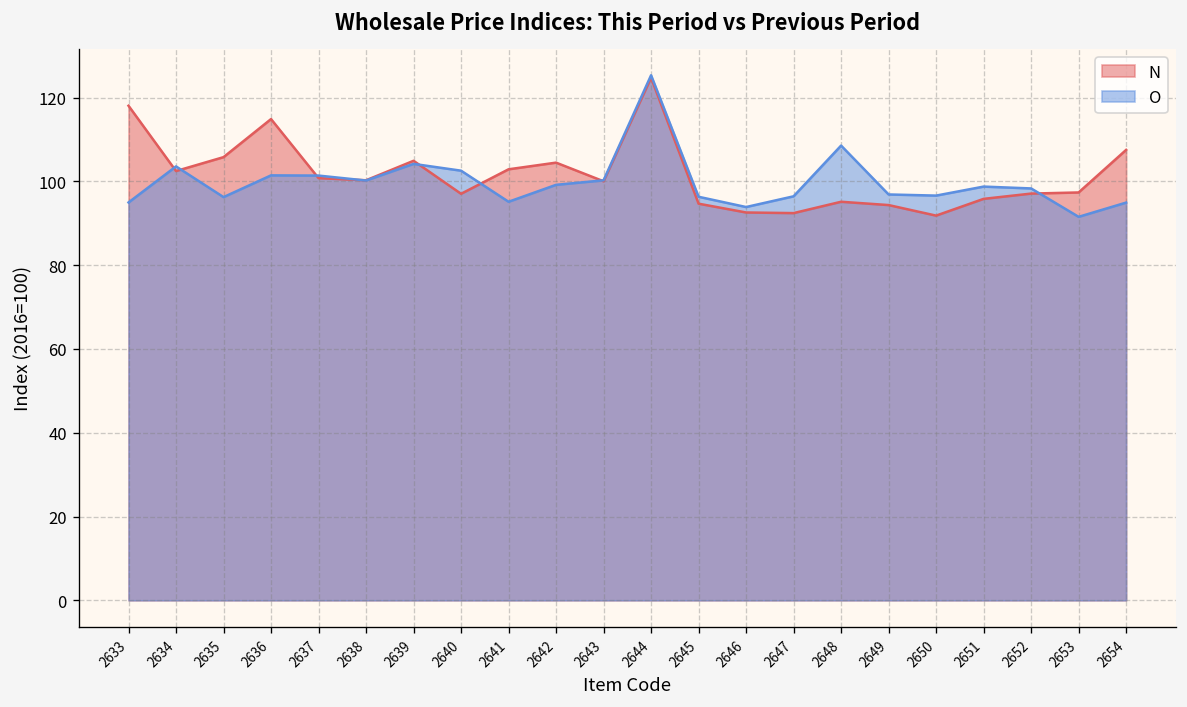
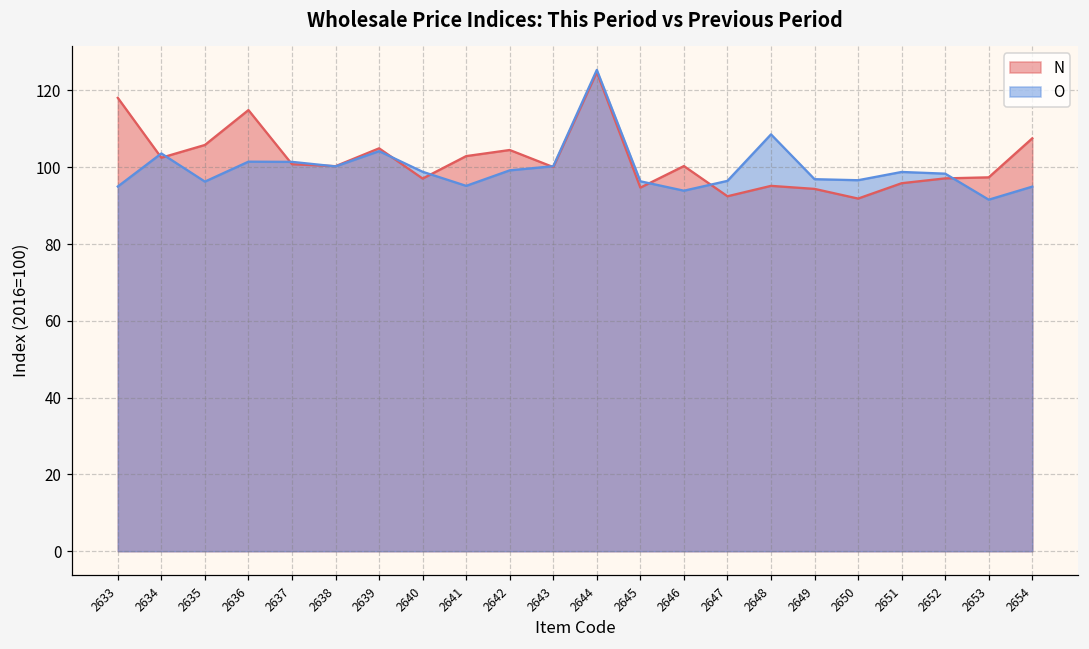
  {
    "N": {
      "2633": 118,
      "2634": 102,
      "2635": 106,
      "2636": 115,
      "2639": 105,
      "2640": 97,
      "2641": 103,
      "2642": 104,
      "2645": 95,
-     "2646": 93,
+     "2646": 100,
      "2647": 92,
      "2648": 95,
      "2649": 94,
      "2650": 92,
      "2651": 96,
      "2652": 97,
      "2653": 97,
      "2654": 108
    },
    "O": {
      "2633": 95,
      "2634": 104,
      "2635": 96,
      "2636": 101,
      "2639": 104,
-     "2640": 103,
+     "2640": 99,
      "2641": 95,
      "2642": 99,
      "2645": 96,
      "2646": 94,
      "2647": 96,
      "2648": 109,
      "2649": 97,
      "2650": 97,
      "2651": 99,
      "2652": 98,
      "2653": 92,
      "2654": 95
    }
  }
